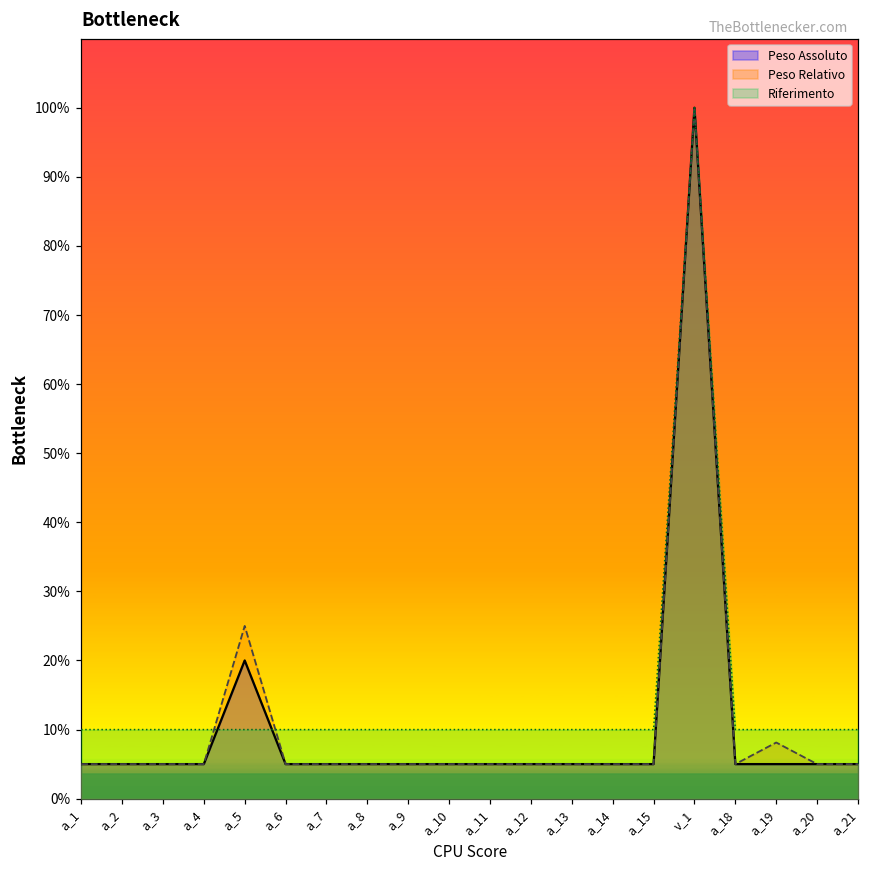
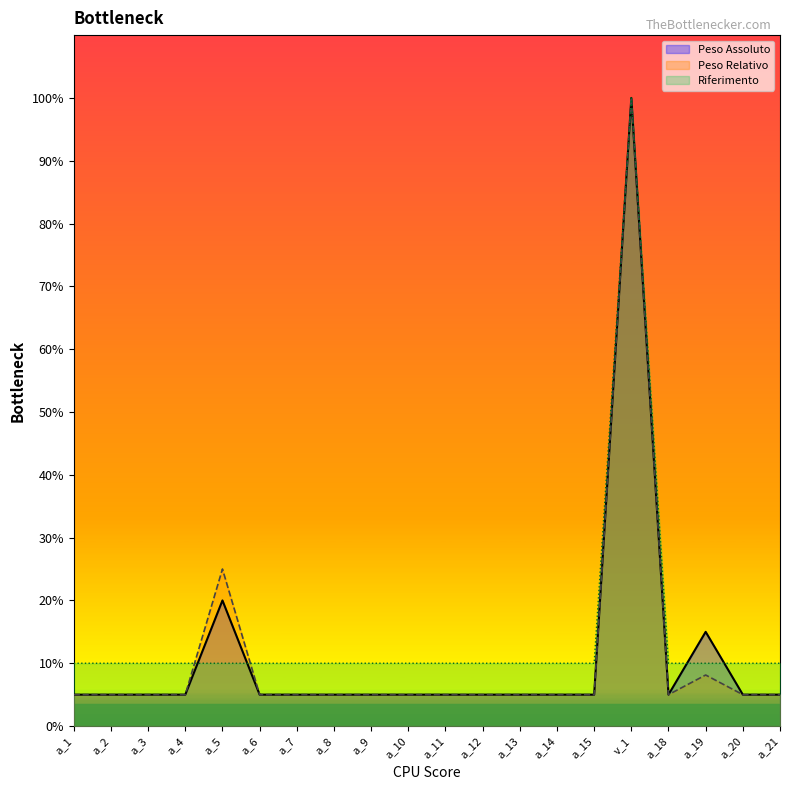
  {
    "Peso Assoluto": {
      "a_5": "20%",
-     "a_19": "5%"
+     "a_19": "15%"
    },
    "Peso Relativo": {
      "a_5": "25%",
      "a_19": "8%"
    },
    "Riferimento": {
      "a_1": "10%",
      "a_2": "10%",
      "a_3": "10%",
      "a_4": "10%",
      "a_5": "10%",
      "a_6": "10%",
      "a_7": "10%",
      "a_8": "10%",
      "a_9": "10%",
      "a_10": "10%",
      "a_11": "10%",
      "a_12": "10%",
      "a_13": "10%",
      "a_14": "10%",
      "a_15": "10%",
      "a_18": "10%",
      "a_19": "10%",
      "a_20": "10%",
      "a_21": "10%"
    }
  }
